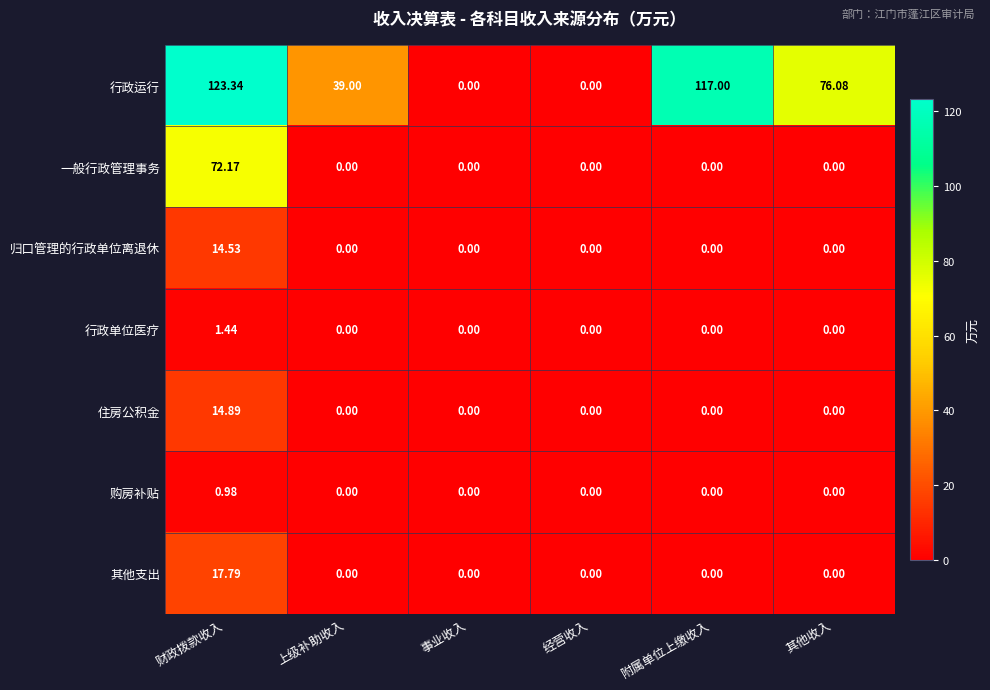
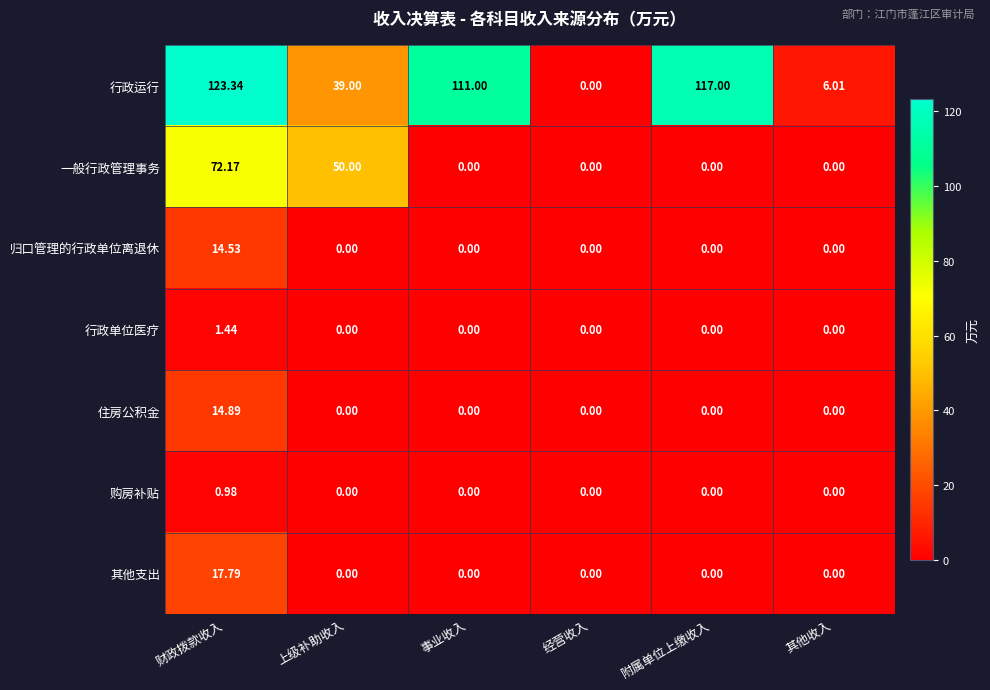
  {
    "行政运行": {
      "财政拨款收入": 123.34,
      "上级补助收入": 39.00,
-     "事业收入": 0.00,
+     "事业收入": 111.00,
      "经营收入": 0.00,
      "附属单位上缴收入": 117.00,
-     "其他收入": 76.08
+     "其他收入": 6.01
    },
    "一般行政管理事务": {
      "财政拨款收入": 72.17,
-     "上级补助收入": 0.00,
+     "上级补助收入": 50.00,
      "事业收入": 0.00,
      "经营收入": 0.00,
      "附属单位上缴收入": 0.00,
      "其他收入": 0.00
    },
    "归口管理的行政单位离退休": {
      "财政拨款收入": 14.53,
      "上级补助收入": 0.00,
      "事业收入": 0.00,
      "经营收入": 0.00,
      "附属单位上缴收入": 0.00,
      "其他收入": 0.00
    },
    "行政单位医疗": {
      "财政拨款收入": 1.44,
      "上级补助收入": 0.00,
      "事业收入": 0.00,
      "经营收入": 0.00,
      "附属单位上缴收入": 0.00,
      "其他收入": 0.00
    },
    "住房公积金": {
      "财政拨款收入": 14.89,
      "上级补助收入": 0.00,
      "事业收入": 0.00,
      "经营收入": 0.00,
      "附属单位上缴收入": 0.00,
      "其他收入": 0.00
    },
    "购房补贴": {
      "财政拨款收入": 0.98,
      "上级补助收入": 0.00,
      "事业收入": 0.00,
      "经营收入": 0.00,
      "附属单位上缴收入": 0.00,
      "其他收入": 0.00
    },
    "其他支出": {
      "财政拨款收入": 17.79,
      "上级补助收入": 0.00,
      "事业收入": 0.00,
      "经营收入": 0.00,
      "附属单位上缴收入": 0.00,
      "其他收入": 0.00
    }
  }
